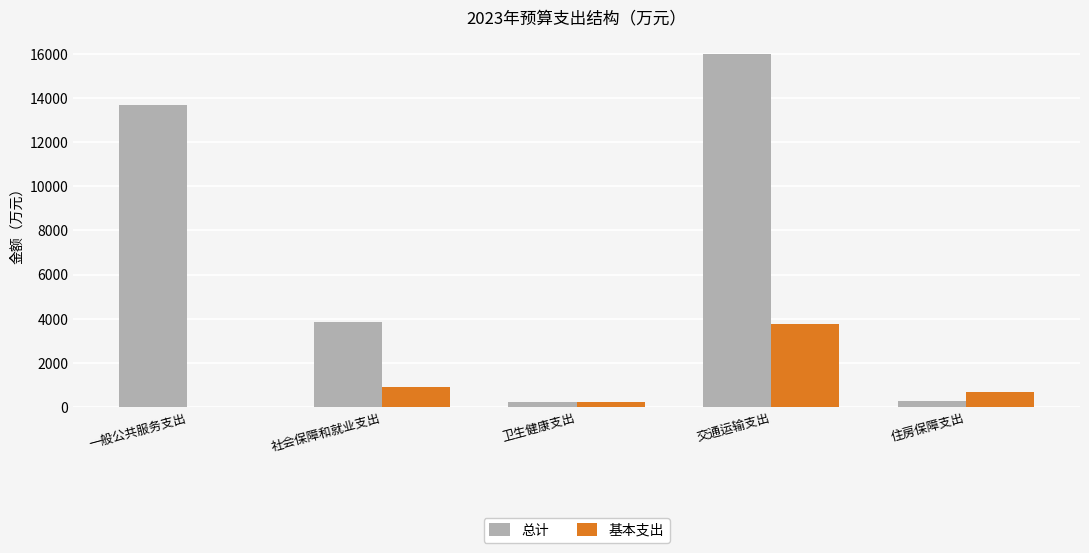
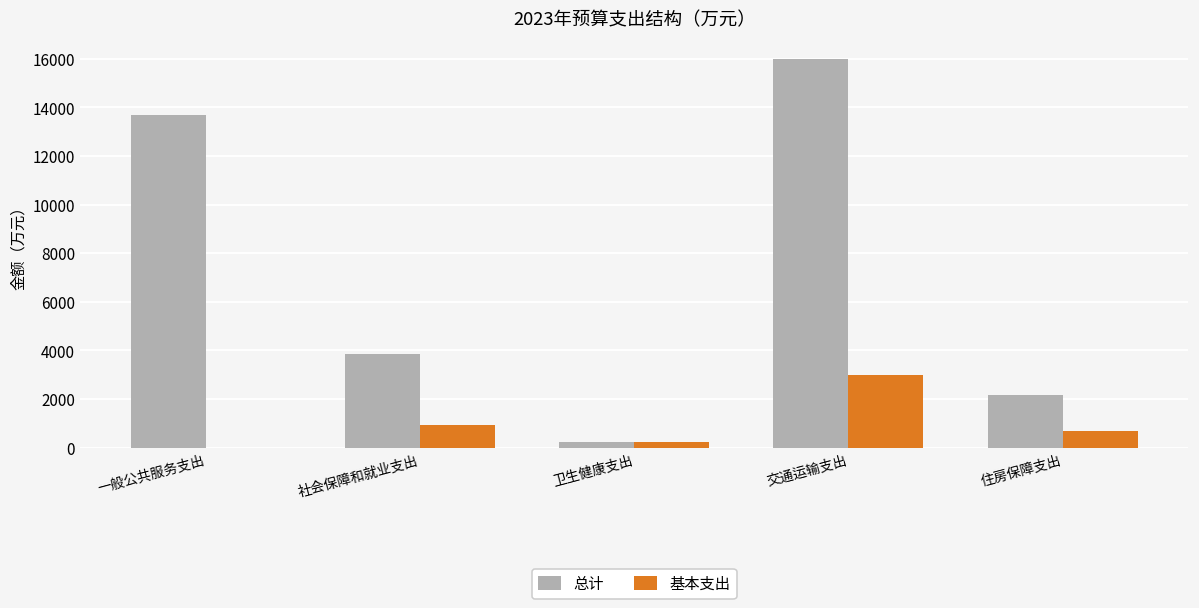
  {
    "总计": {
      "一般公共服务支出": 13700,
      "社会保障和就业支出": 3800,
      "卫生健康支出": 200,
      "交通运输支出": 16000,
-     "住房保障支出": 300
+     "住房保障支出": 2100
    },
    "基本支出": {
      "一般公共服务支出": 0,
      "社会保障和就业支出": 900,
      "卫生健康支出": 200,
-     "交通运输支出": 3800,
+     "交通运输支出": 3000,
      "住房保障支出": 700
    }
  }
